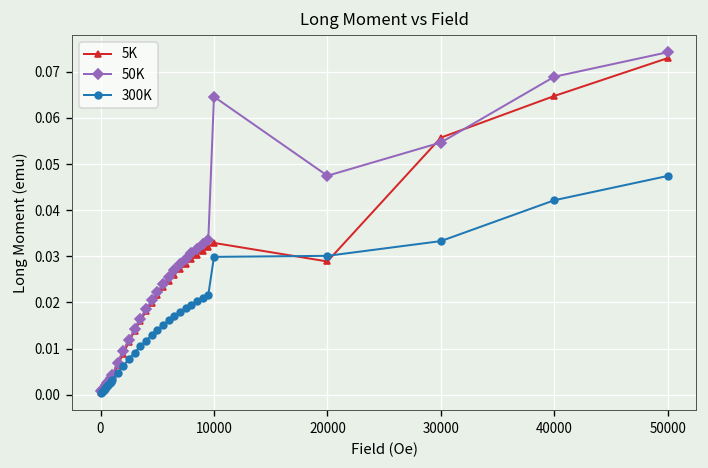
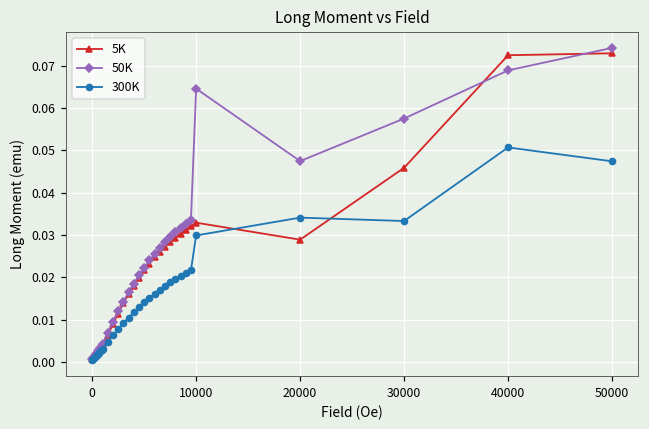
  {
    "5K": {
      "10000": 0.033,
      "20000": 0.029,
-     "30000": 0.056,
-     "40000": 0.065,
+     "30000": 0.046,
+     "40000": 0.072,
      "50000": 0.073
    },
    "50K": {
      "10000": 0.065,
      "20000": 0.047,
-     "30000": 0.055,
+     "30000": 0.058,
      "40000": 0.069,
      "50000": 0.074
    },
    "300K": {
      "10000": 0.030,
-     "20000": 0.030,
+     "20000": 0.034,
      "30000": 0.033,
-     "40000": 0.042,
+     "40000": 0.051,
      "50000": 0.047
    }
  }
